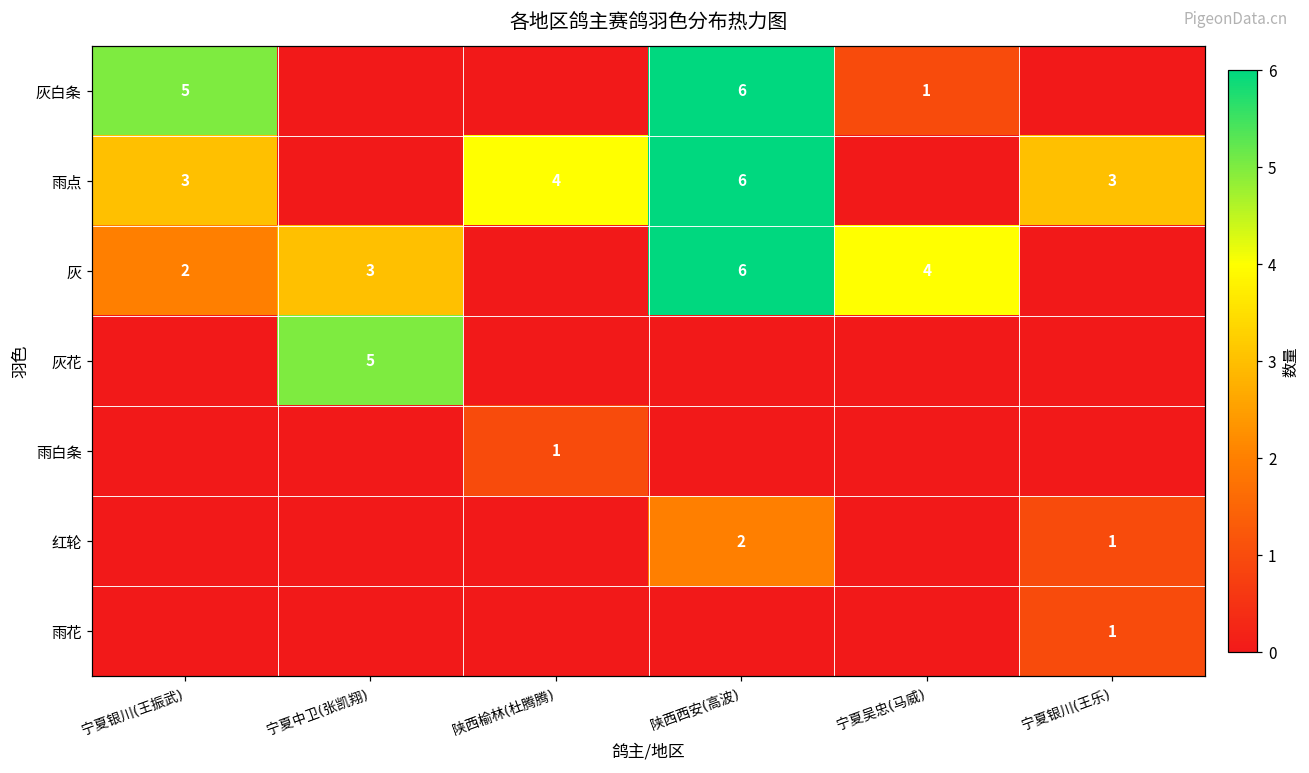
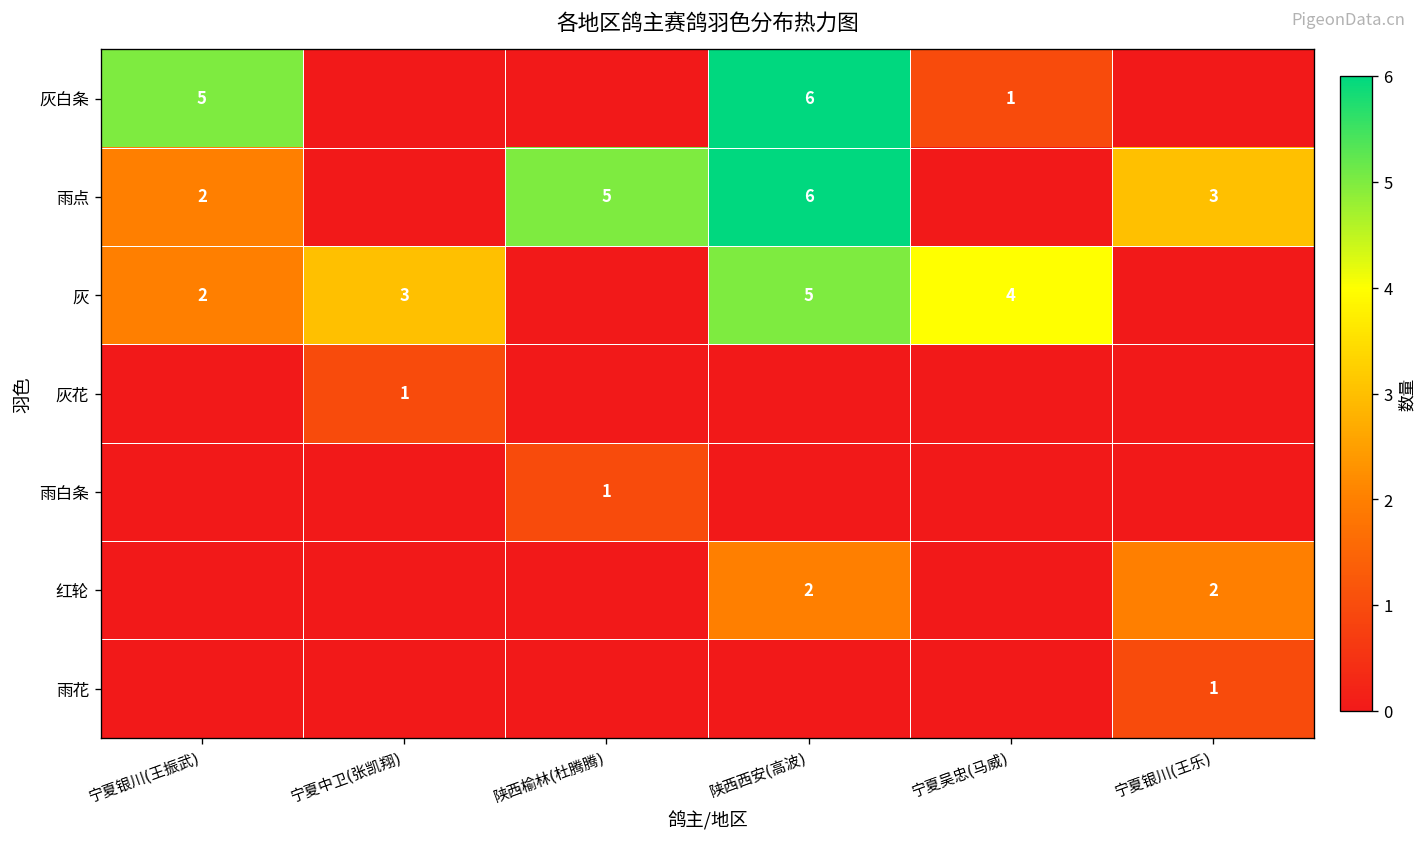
  {
    "灰白条": {
      "宁夏银川(王振武)": 5,
      "陕西西安(高波)": 6,
      "宁夏吴忠(马威)": 1
    },
    "雨点": {
-     "宁夏银川(王振武)": 3,
-     "陕西榆林(杜腾腾)": 4,
+     "宁夏银川(王振武)": 2,
+     "陕西榆林(杜腾腾)": 5,
      "陕西西安(高波)": 6,
      "宁夏银川(王乐)": 3
    },
    "灰": {
      "宁夏银川(王振武)": 2,
      "宁夏中卫(张凯翔)": 3,
-     "陕西西安(高波)": 6,
+     "陕西西安(高波)": 5,
      "宁夏吴忠(马威)": 4
    },
    "灰花": {
-     "宁夏中卫(张凯翔)": 5
+     "宁夏中卫(张凯翔)": 1
    },
    "雨白条": {
      "陕西榆林(杜腾腾)": 1
    },
    "红轮": {
      "陕西西安(高波)": 2,
-     "宁夏银川(王乐)": 1
+     "宁夏银川(王乐)": 2
    },
    "雨花": {
      "宁夏银川(王乐)": 1
    }
  }
